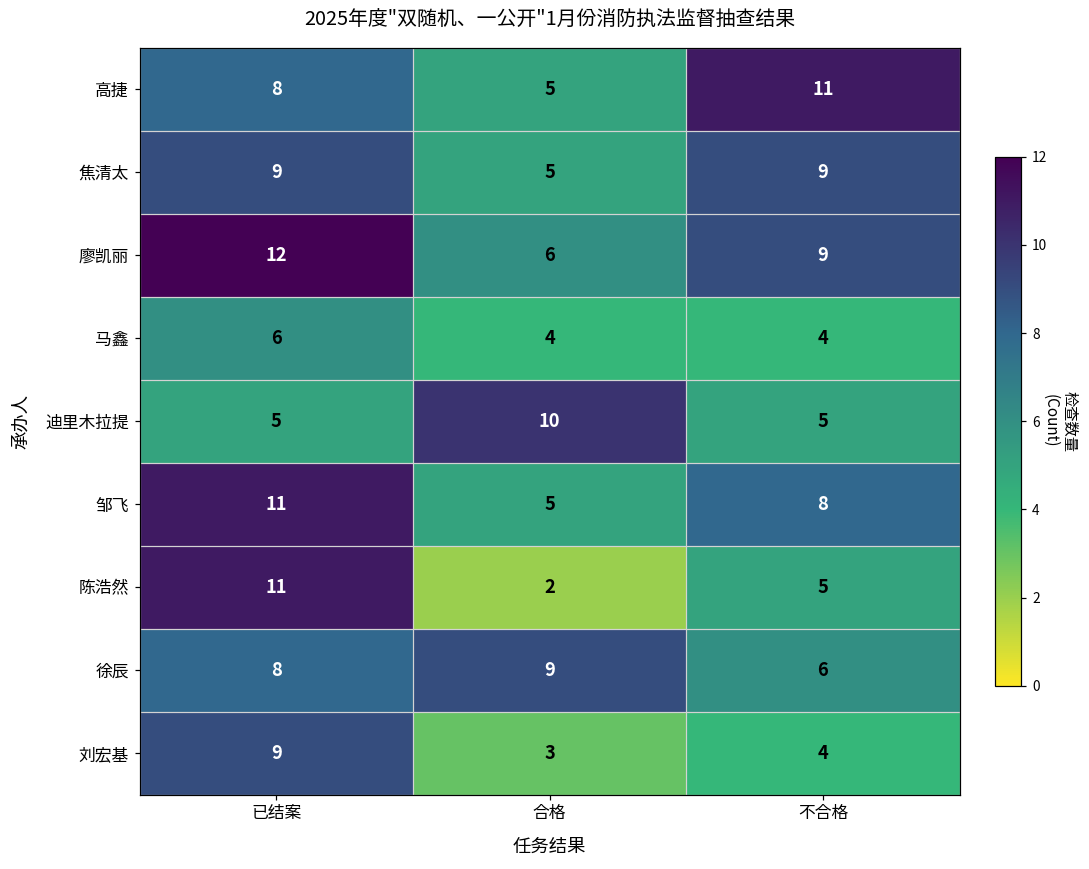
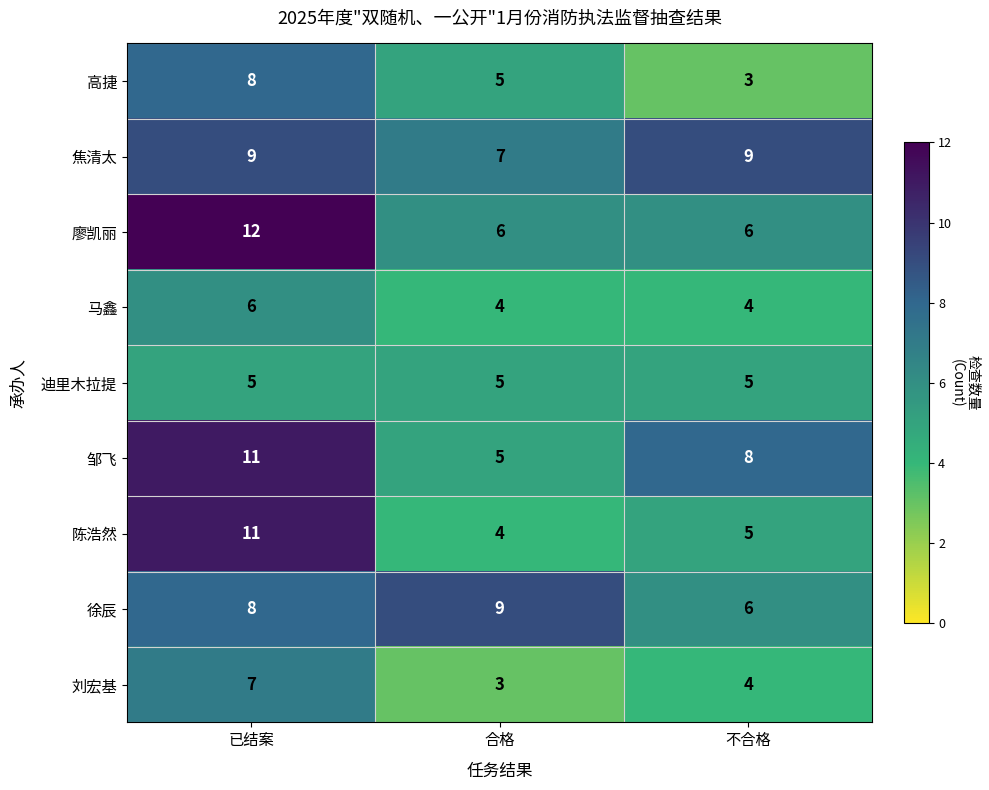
  {
    "高捷": {
      "已结案": 8,
      "合格": 5,
-     "不合格": 11
+     "不合格": 3
    },
    "焦清太": {
      "已结案": 9,
-     "合格": 5,
+     "合格": 7,
      "不合格": 9
    },
    "廖凯丽": {
      "已结案": 12,
      "合格": 6,
-     "不合格": 9
+     "不合格": 6
    },
    "马鑫": {
      "已结案": 6,
      "合格": 4,
      "不合格": 4
    },
    "迪里木拉提": {
      "已结案": 5,
-     "合格": 10,
+     "合格": 5,
      "不合格": 5
    },
    "邹飞": {
      "已结案": 11,
      "合格": 5,
      "不合格": 8
    },
    "陈浩然": {
      "已结案": 11,
-     "合格": 2,
+     "合格": 4,
      "不合格": 5
    },
    "徐辰": {
      "已结案": 8,
      "合格": 9,
      "不合格": 6
    },
    "刘宏基": {
-     "已结案": 9,
+     "已结案": 7,
      "合格": 3,
      "不合格": 4
    }
  }
